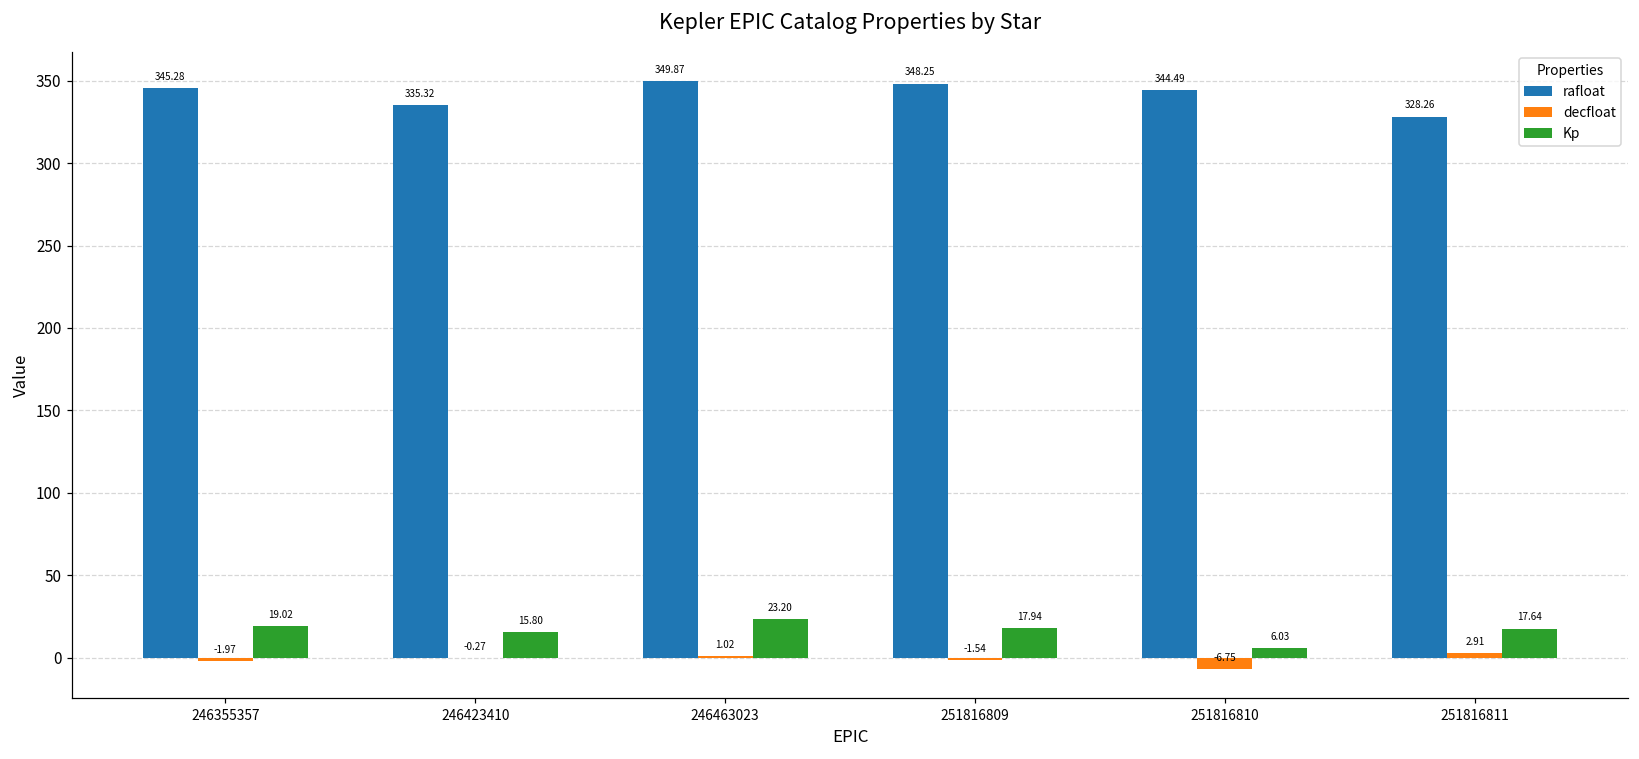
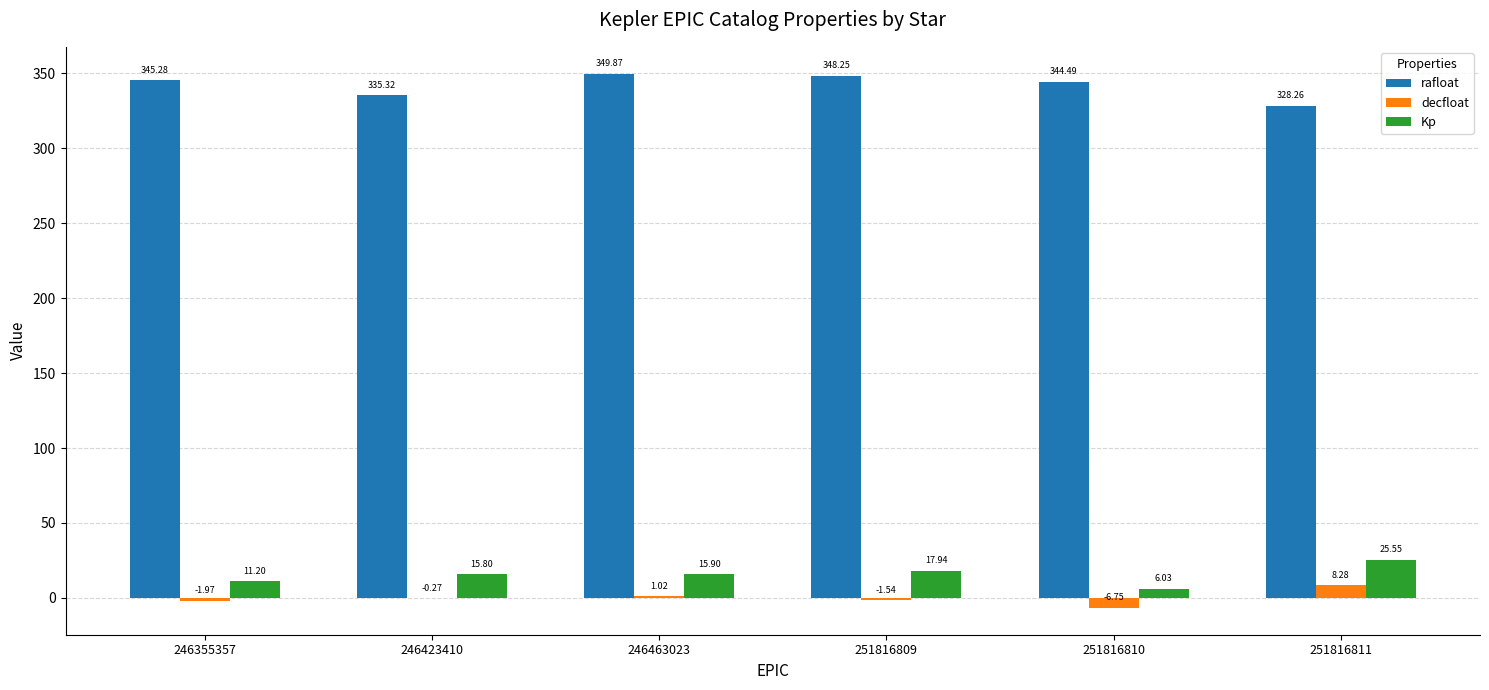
  {
    "rafloat": {
      "246355357": 345.28,
      "246423410": 335.32,
      "246463023": 349.87,
      "251816809": 348.25,
      "251816810": 344.49,
      "251816811": 328.26
    },
    "decfloat": {
      "246355357": -1.97,
      "246423410": -0.27,
      "246463023": 1.02,
      "251816809": -1.54,
      "251816810": -6.75,
-     "251816811": 2.91
+     "251816811": 8.28
    },
    "Kp": {
-     "246355357": 19.02,
+     "246355357": 11.20,
      "246423410": 15.80,
-     "246463023": 23.20,
+     "246463023": 15.90,
      "251816809": 17.94,
      "251816810": 6.03,
-     "251816811": 17.64
+     "251816811": 25.55
    }
  }
